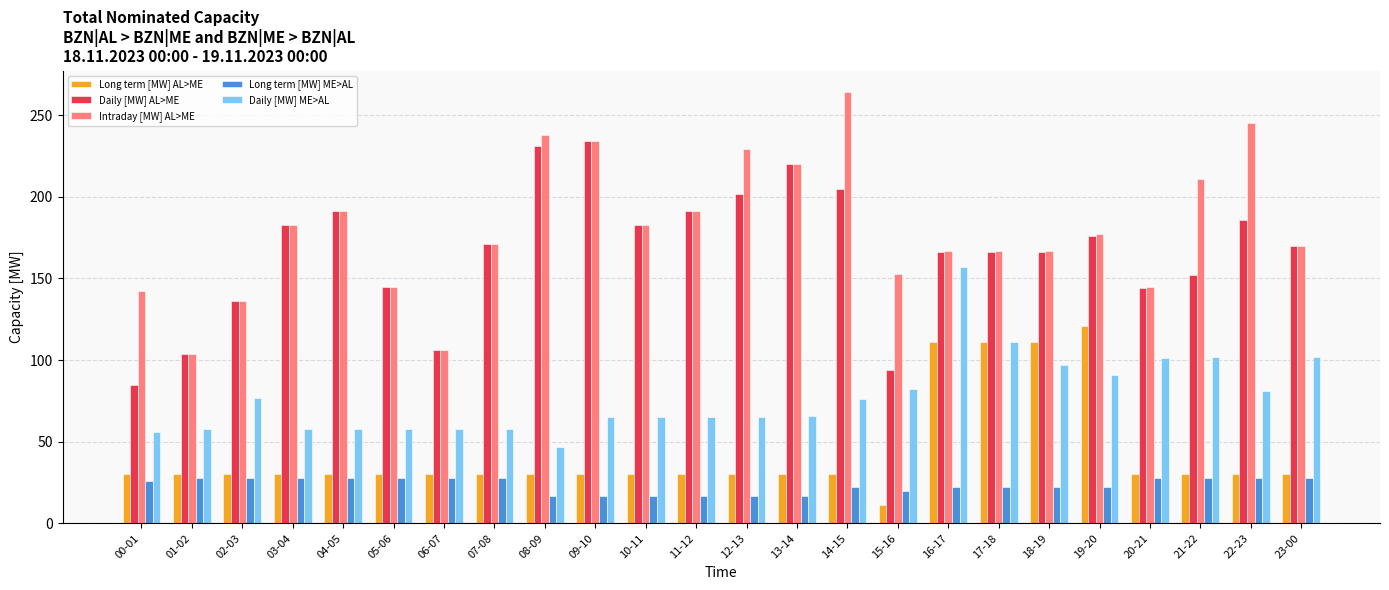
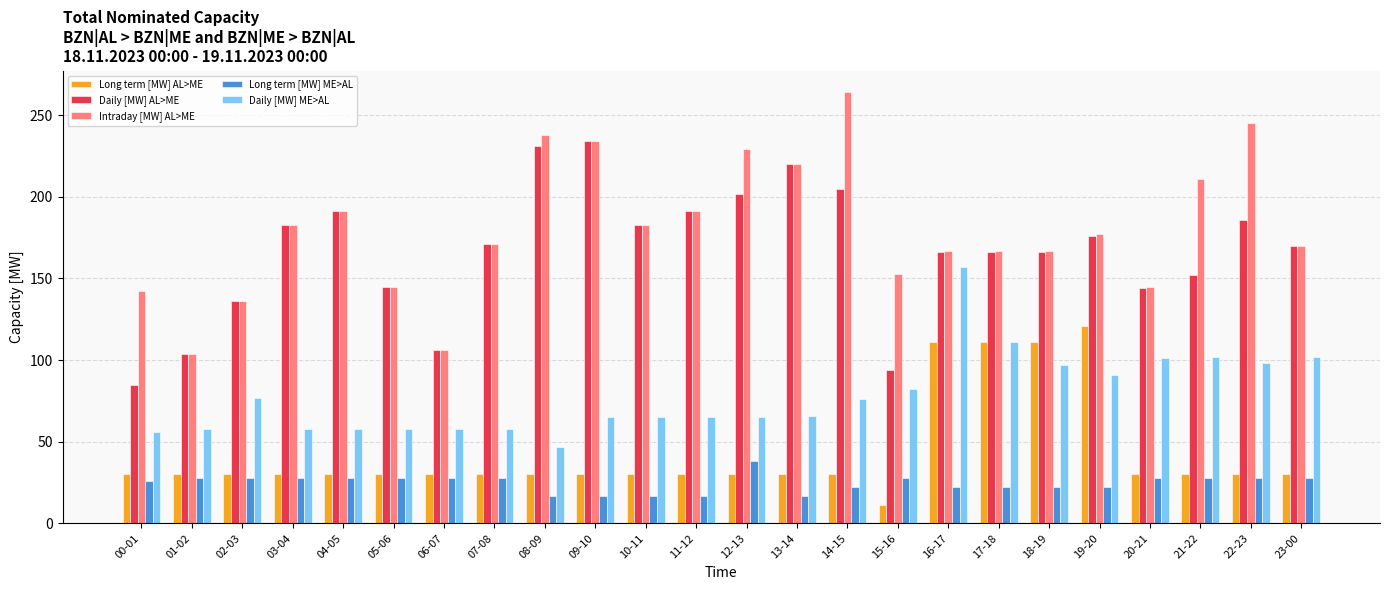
  {
    "Long term [MW] AL>ME": {
      "00-01": 30,
      "01-02": 30,
      "02-03": 30,
      "03-04": 30,
      "04-05": 30,
      "05-06": 30,
      "06-07": 30,
      "07-08": 30,
      "08-09": 30,
      "09-10": 30,
      "10-11": 30,
      "11-12": 30,
      "12-13": 30,
      "13-14": 30,
      "14-15": 30,
      "15-16": 11,
      "16-17": 111,
      "17-18": 111,
      "18-19": 111,
      "19-20": 121,
      "20-21": 30,
      "21-22": 30,
      "22-23": 30,
      "23-00": 30
    },
    "Daily [MW] AL>ME": {
      "00-01": 85,
      "01-02": 104,
      "02-03": 136,
      "03-04": 183,
      "04-05": 191,
      "05-06": 145,
      "06-07": 106,
      "07-08": 171,
      "08-09": 231,
      "09-10": 234,
      "10-11": 183,
      "11-12": 191,
      "12-13": 202,
      "13-14": 220,
      "14-15": 205,
      "15-16": 94,
      "16-17": 166,
      "17-18": 166,
      "18-19": 166,
      "19-20": 176,
      "20-21": 144,
      "21-22": 152,
      "22-23": 186,
      "23-00": 170
    },
    "Intraday [MW] AL>ME": {
      "00-01": 142,
      "01-02": 104,
      "02-03": 136,
      "03-04": 183,
      "04-05": 191,
      "05-06": 145,
      "06-07": 106,
      "07-08": 171,
      "08-09": 238,
      "09-10": 234,
      "10-11": 183,
      "11-12": 191,
      "12-13": 229,
      "13-14": 220,
      "14-15": 264,
      "15-16": 153,
      "16-17": 167,
      "17-18": 167,
      "18-19": 167,
      "19-20": 177,
      "20-21": 145,
      "21-22": 211,
      "22-23": 245,
      "23-00": 170
    },
    "Long term [MW] ME>AL": {
      "00-01": 26,
      "01-02": 28,
      "02-03": 28,
      "03-04": 28,
      "04-05": 28,
      "05-06": 28,
      "06-07": 28,
      "07-08": 28,
      "08-09": 17,
      "09-10": 17,
      "10-11": 17,
      "11-12": 17,
-     "12-13": 17,
+     "12-13": 38,
      "13-14": 17,
      "14-15": 22,
-     "15-16": 20,
+     "15-16": 28,
      "16-17": 22,
      "17-18": 22,
      "18-19": 22,
      "19-20": 22,
      "20-21": 28,
      "21-22": 28,
      "22-23": 28,
      "23-00": 28
    },
    "Daily [MW] ME>AL": {
      "00-01": 56,
      "01-02": 58,
      "02-03": 77,
      "03-04": 58,
      "04-05": 58,
      "05-06": 58,
      "06-07": 58,
      "07-08": 58,
      "08-09": 47,
      "09-10": 65,
      "10-11": 65,
      "11-12": 65,
      "12-13": 65,
      "13-14": 66,
      "14-15": 76,
      "15-16": 82,
      "16-17": 157,
      "17-18": 111,
      "18-19": 97,
      "19-20": 91,
      "20-21": 101,
      "21-22": 102,
-     "22-23": 81,
+     "22-23": 98,
      "23-00": 102
    }
  }
